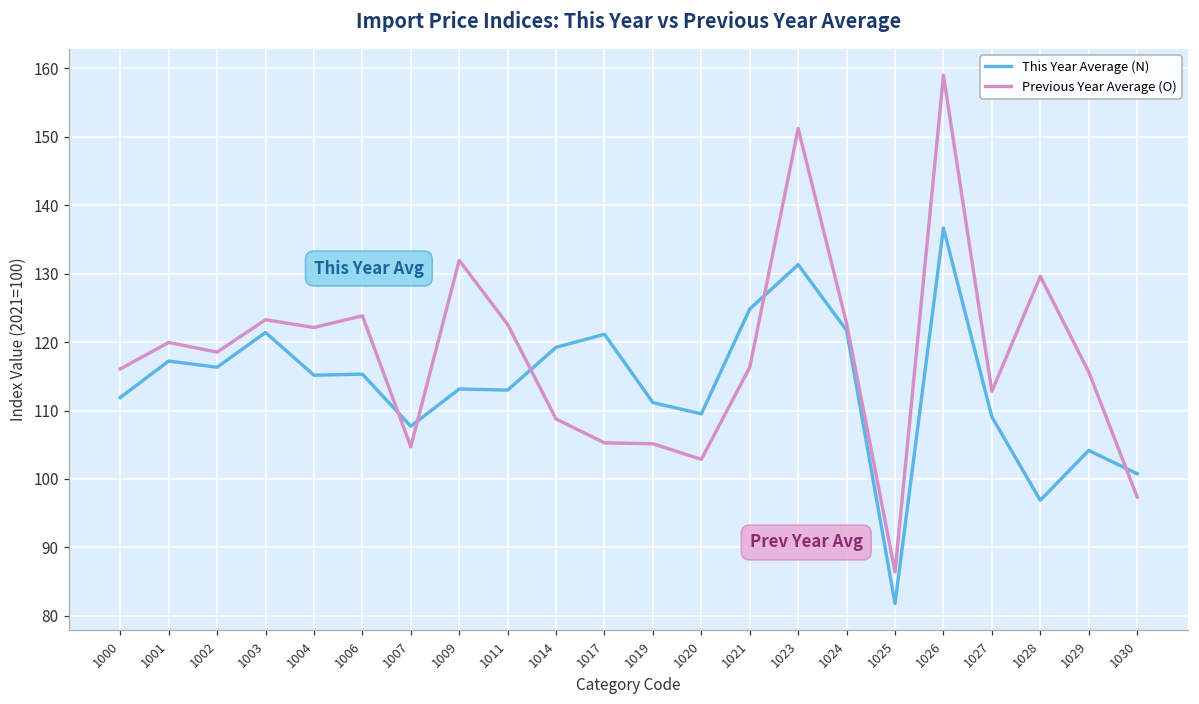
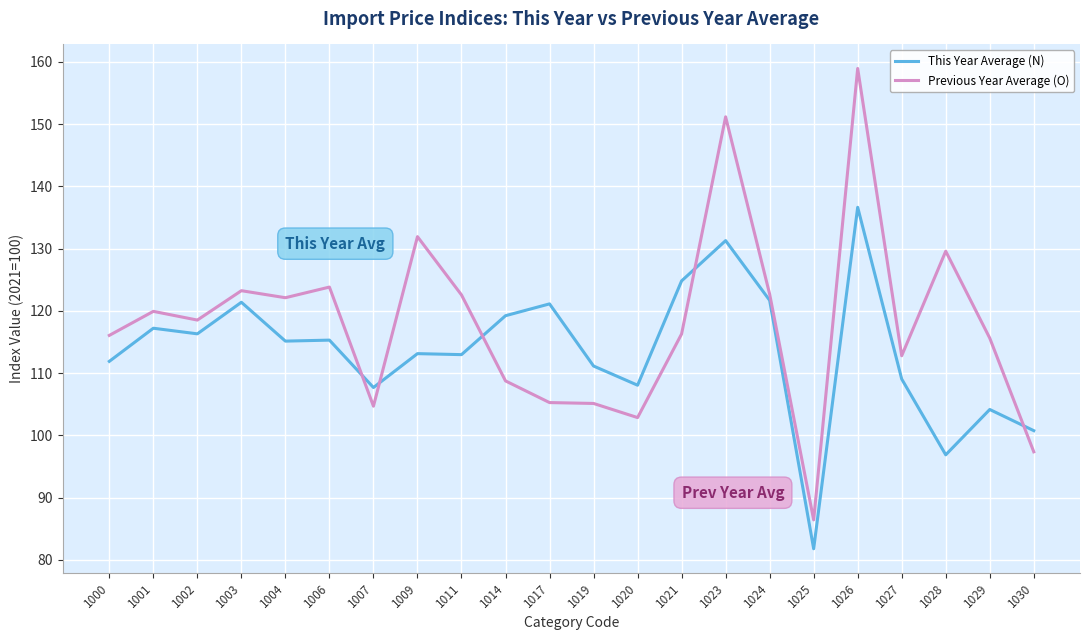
  {
    "This Year Average (N)": {
      "1000": 112,
      "1001": 117,
      "1002": 116,
      "1003": 121,
      "1004": 115,
      "1006": 115,
      "1007": 108,
      "1009": 113,
      "1011": 113,
      "1014": 119,
      "1017": 121,
      "1019": 111,
-     "1020": 110,
+     "1020": 108,
      "1021": 125,
      "1023": 131,
      "1024": 122,
      "1025": 82,
      "1026": 137,
      "1027": 109,
      "1028": 97,
      "1029": 104,
      "1030": 101
    },
    "Previous Year Average (O)": {
      "1000": 116,
      "1001": 120,
      "1002": 119,
      "1003": 123,
      "1004": 122,
      "1006": 124,
      "1007": 105,
      "1009": 132,
      "1011": 123,
      "1014": 109,
      "1017": 105,
      "1019": 105,
      "1020": 103,
      "1021": 116,
      "1023": 151,
      "1024": 123,
      "1025": 86,
      "1026": 159,
      "1027": 113,
      "1028": 130,
      "1029": 116,
      "1030": 97
    }
  }
